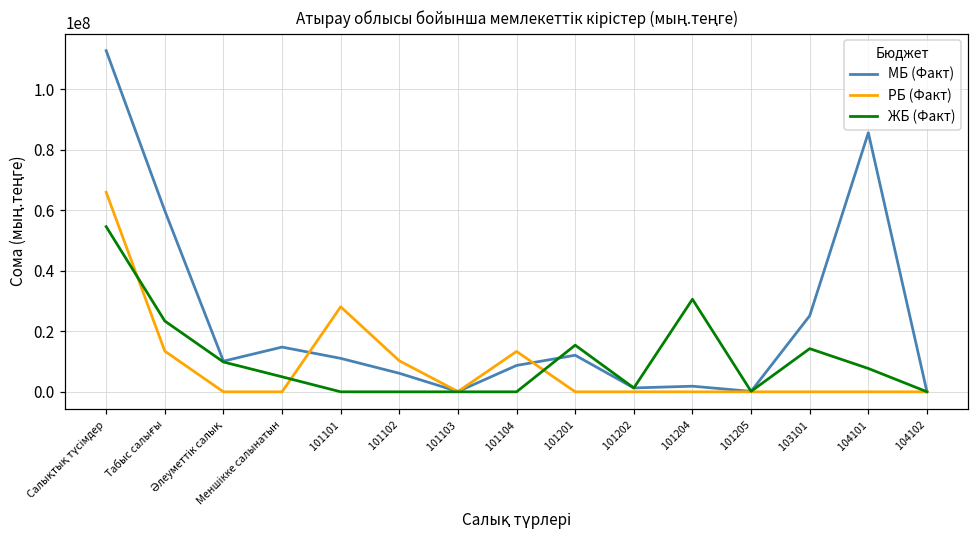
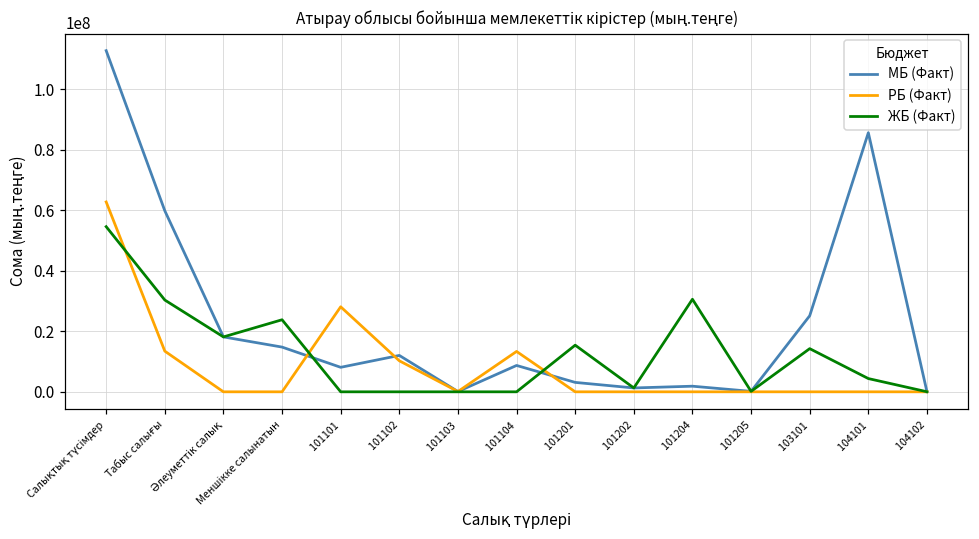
  {
    "МБ (Факт)": {
      "Салықтық түсімдер": 113000000,
      "Табыс салығы": 60000000,
-     "Әлеуметтік салық": 10000000,
+     "Әлеуметтік салық": 18000000,
      "Меншікке салынатын": 15000000,
-     "101101": 11000000,
-     "101102": 6000000,
+     "101101": 8000000,
+     "101102": 12000000,
      "101104": 9000000,
-     "101201": 12000000,
+     "101201": 3000000,
      "101204": 2000000,
      "103101": 25000000,
      "104101": 86000000
    },
    "РБ (Факт)": {
-     "Салықтық түсімдер": 66000000,
+     "Салықтық түсімдер": 63000000,
      "Табыс салығы": 13000000,
      "Әлеуметтік салық": 0,
      "Меншікке салынатын": 0,
      "101101": 28000000,
      "101102": 10000000,
      "101104": 13000000,
      "101201": 0,
      "101202": 0,
      "101204": 0,
      "103101": 0,
      "104101": 0
    },
    "ЖБ (Факт)": {
      "Салықтық түсімдер": 55000000,
-     "Табыс салығы": 23000000,
-     "Әлеуметтік салық": 10000000,
-     "Меншікке салынатын": 5000000,
+     "Табыс салығы": 30000000,
+     "Әлеуметтік салық": 18000000,
+     "Меншікке салынатын": 24000000,
      "101101": 0,
      "101102": 0,
      "101104": 0,
      "101201": 15000000,
      "101204": 31000000,
      "103101": 14000000,
-     "104101": 8000000
+     "104101": 4000000
    }
  }
